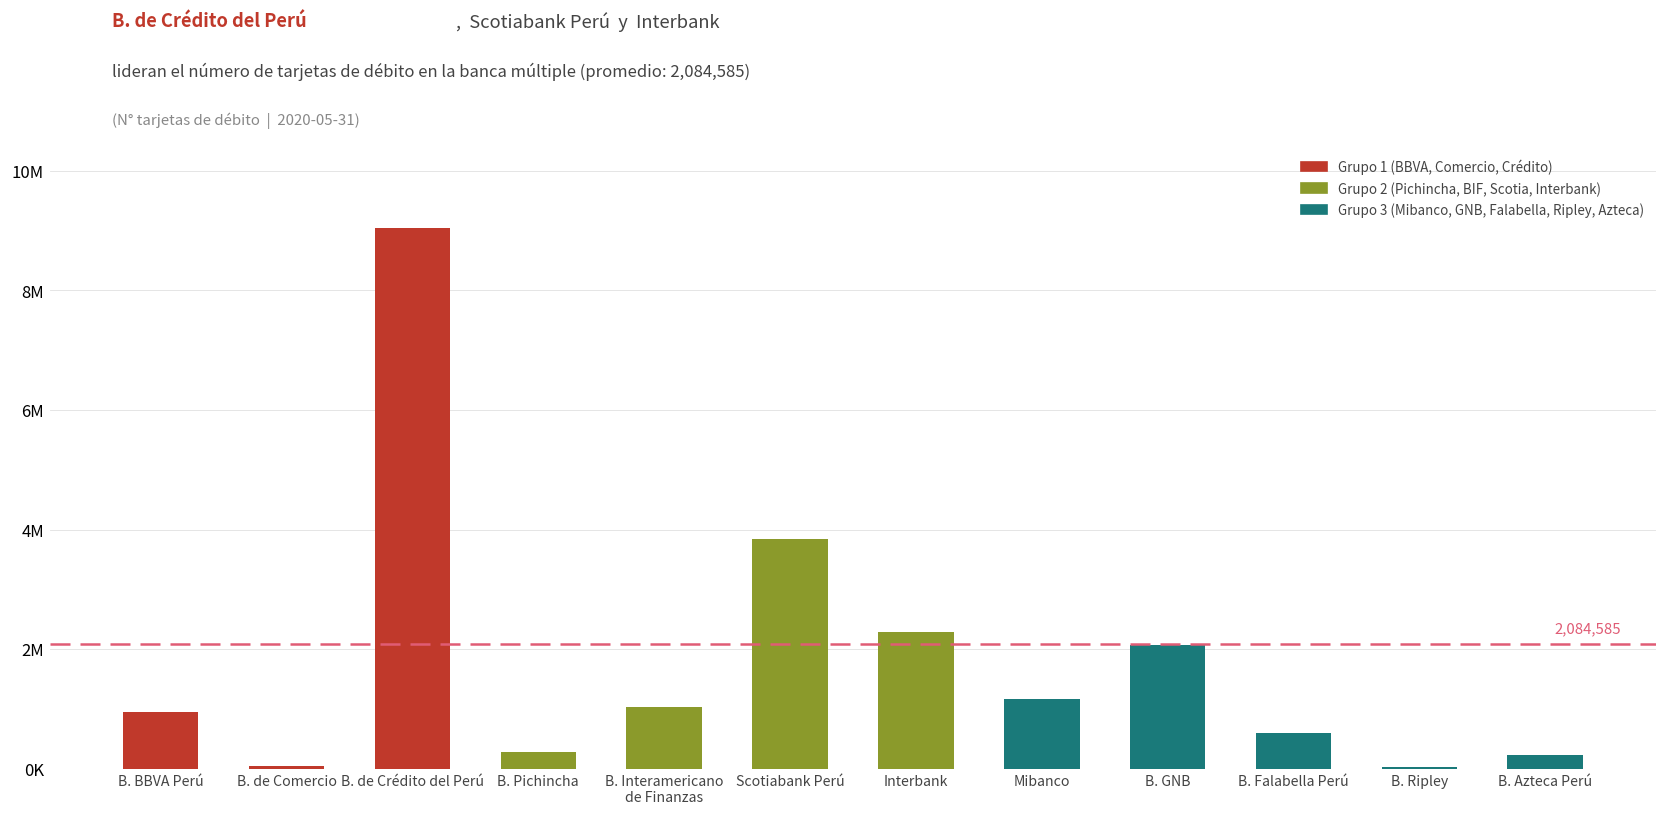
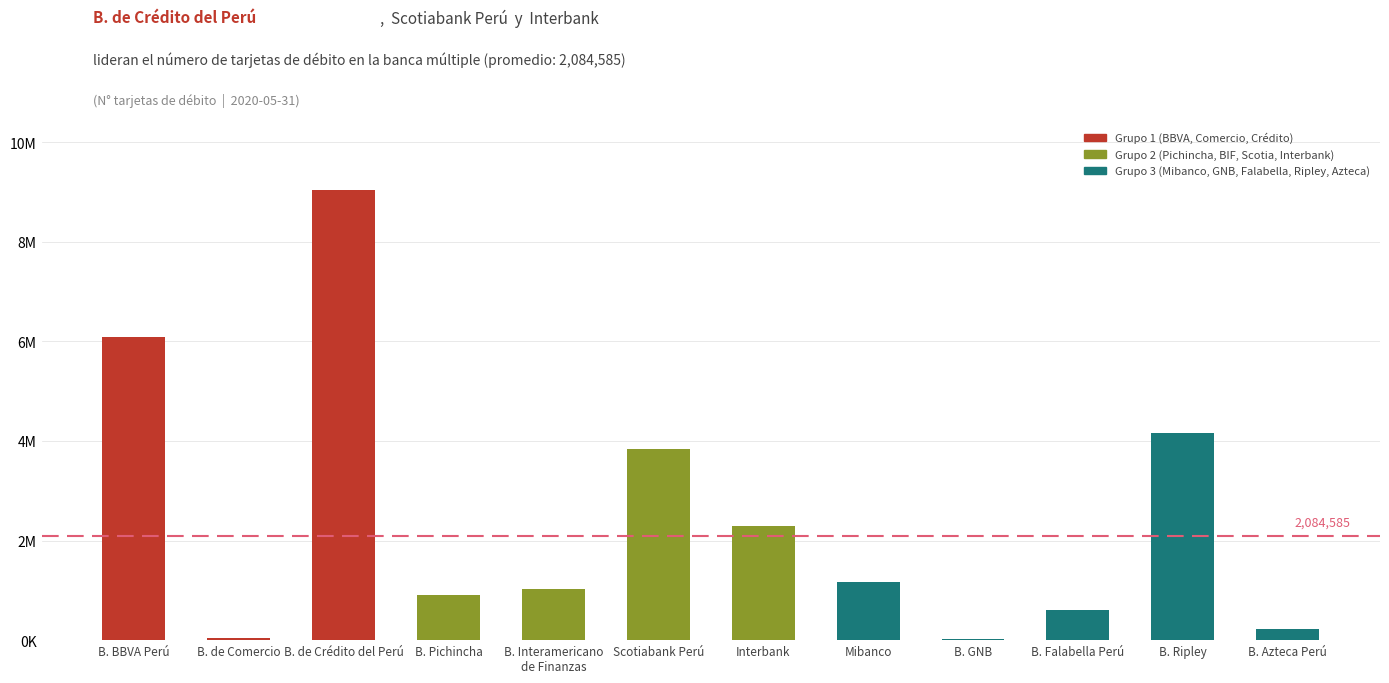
  {
-   "B. BBVA Perú": 900000,
+   "B. BBVA Perú": 6100000,
    "B. de Crédito del Perú": 9000000,
-   "B. Pichincha": 300000,
+   "B. Pichincha": 900000,
    "B. Interamericano de Finanzas": 1000000,
    "Scotiabank Perú": 3800000,
    "Interbank": 2300000,
    "Mibanco": 1200000,
-   "B. GNB": 2100000,
+   "B. GNB": 0,
    "B. Falabella Perú": 600000,
-   "B. Ripley": 0,
+   "B. Ripley": 4200000,
    "B. Azteca Perú": 200000
  }
